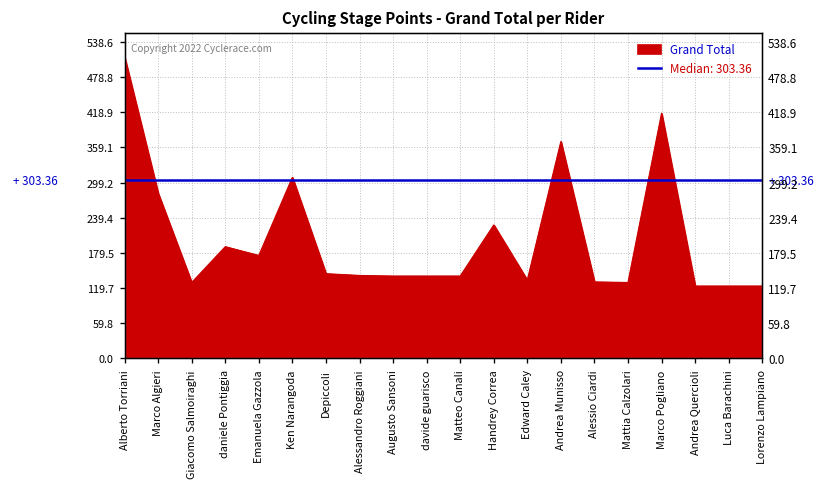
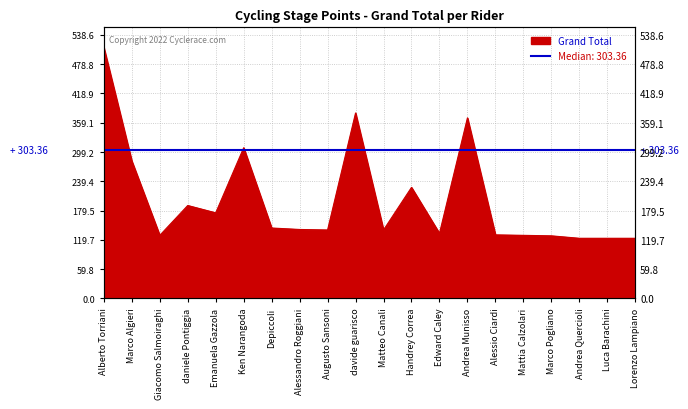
  {
    "Marco Algieri": 280,
    "Giacomo Salmoiraghi": 130,
    "daniele Pontiggia": 190,
    "Emanuela Gazzola": 180,
    "Ken Narangoda": 310,
    "Depiccoli": 140,
    "Alessandro Roggiani": 140,
    "Augusto Sansoni": 140,
-   "davide guarisco": 140,
+   "davide guarisco": 380,
    "Matteo Canali": 140,
    "Handrey Correa": 230,
    "Edward Caley": 130,
    "Andrea Munisso": 370,
    "Alessio Ciardi": 130,
    "Mattia Calzolari": 130,
-   "Marco Pogliano": 420,
+   "Marco Pogliano": 130,
    "Andrea Quercioli": 120,
    "Luca Barachini": 120,
    "Lorenzo Lampiano": 120
  }
